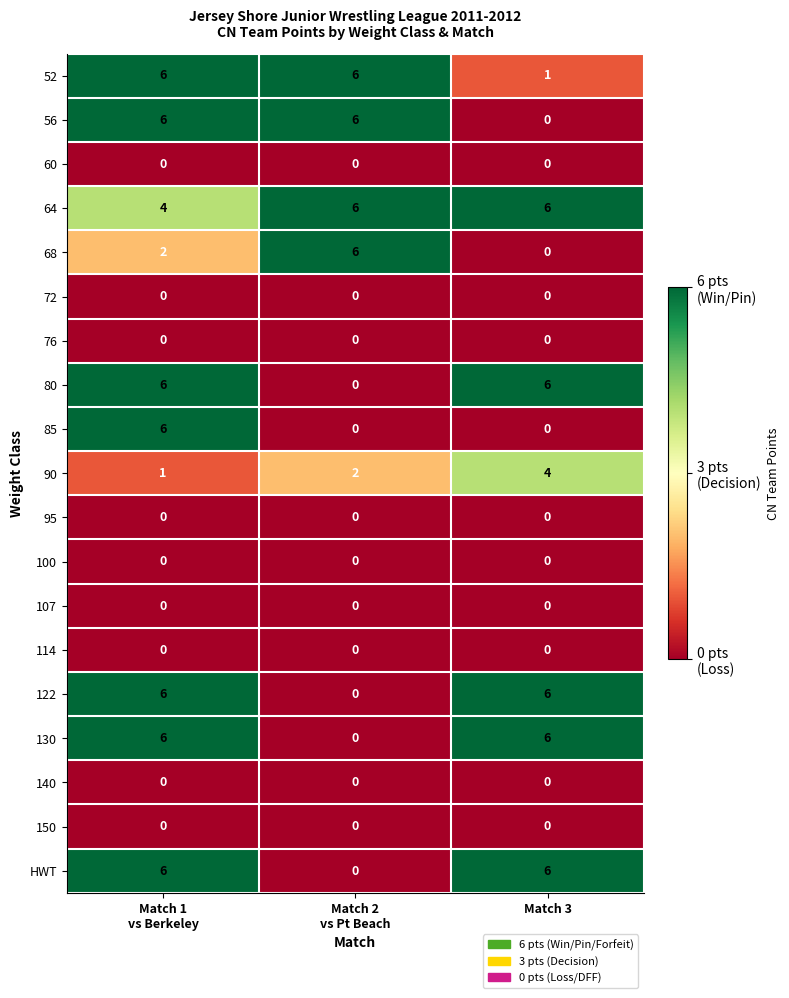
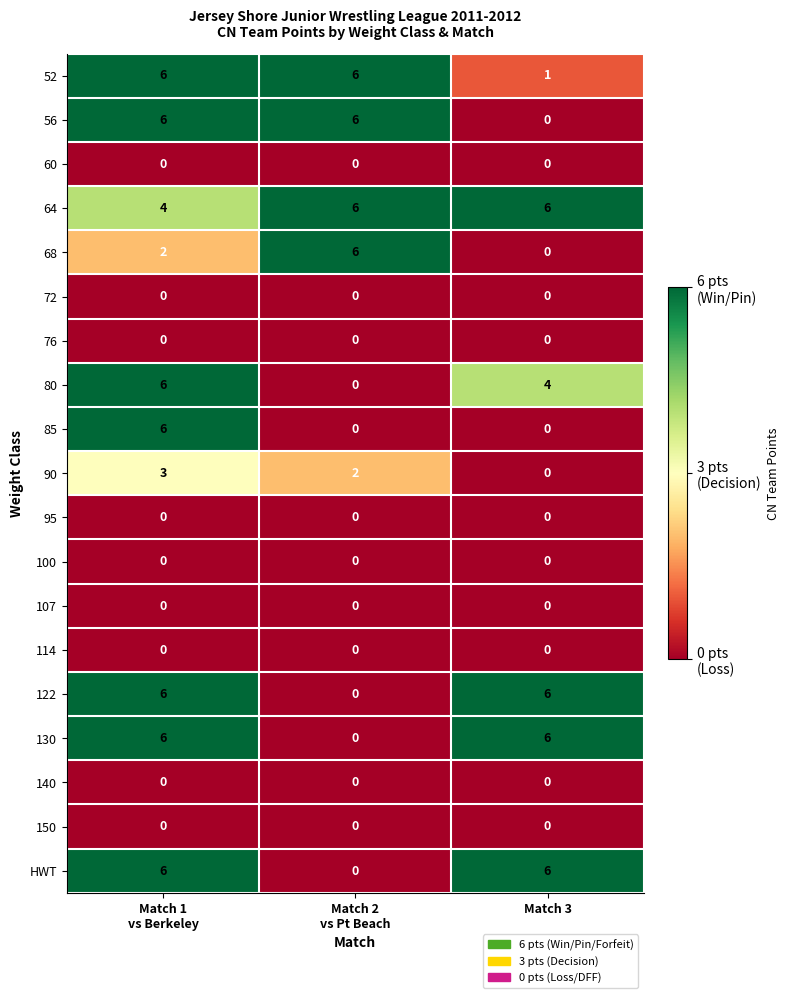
  {
    "52": {
      "Match 1 vs Berkeley": 6,
      "Match 2 vs Pt Beach": 6,
      "Match 3": 1
    },
    "56": {
      "Match 1 vs Berkeley": 6,
      "Match 2 vs Pt Beach": 6,
      "Match 3": 0
    },
    "60": {
      "Match 1 vs Berkeley": 0,
      "Match 2 vs Pt Beach": 0,
      "Match 3": 0
    },
    "64": {
      "Match 1 vs Berkeley": 4,
      "Match 2 vs Pt Beach": 6,
      "Match 3": 6
    },
    "68": {
      "Match 1 vs Berkeley": 2,
      "Match 2 vs Pt Beach": 6,
      "Match 3": 0
    },
    "72": {
      "Match 1 vs Berkeley": 0,
      "Match 2 vs Pt Beach": 0,
      "Match 3": 0
    },
    "76": {
      "Match 1 vs Berkeley": 0,
      "Match 2 vs Pt Beach": 0,
      "Match 3": 0
    },
    "80": {
      "Match 1 vs Berkeley": 6,
      "Match 2 vs Pt Beach": 0,
-     "Match 3": 6
+     "Match 3": 4
    },
    "85": {
      "Match 1 vs Berkeley": 6,
      "Match 2 vs Pt Beach": 0,
      "Match 3": 0
    },
    "90": {
-     "Match 1 vs Berkeley": 1,
+     "Match 1 vs Berkeley": 3,
      "Match 2 vs Pt Beach": 2,
-     "Match 3": 4
+     "Match 3": 0
    },
    "95": {
      "Match 1 vs Berkeley": 0,
      "Match 2 vs Pt Beach": 0,
      "Match 3": 0
    },
    "100": {
      "Match 1 vs Berkeley": 0,
      "Match 2 vs Pt Beach": 0,
      "Match 3": 0
    },
    "107": {
      "Match 1 vs Berkeley": 0,
      "Match 2 vs Pt Beach": 0,
      "Match 3": 0
    },
    "114": {
      "Match 1 vs Berkeley": 0,
      "Match 2 vs Pt Beach": 0,
      "Match 3": 0
    },
    "122": {
      "Match 1 vs Berkeley": 6,
      "Match 2 vs Pt Beach": 0,
      "Match 3": 6
    },
    "130": {
      "Match 1 vs Berkeley": 6,
      "Match 2 vs Pt Beach": 0,
      "Match 3": 6
    },
    "140": {
      "Match 1 vs Berkeley": 0,
      "Match 2 vs Pt Beach": 0,
      "Match 3": 0
    },
    "150": {
      "Match 1 vs Berkeley": 0,
      "Match 2 vs Pt Beach": 0,
      "Match 3": 0
    },
    "HWT": {
      "Match 1 vs Berkeley": 6,
      "Match 2 vs Pt Beach": 0,
      "Match 3": 6
    }
  }
